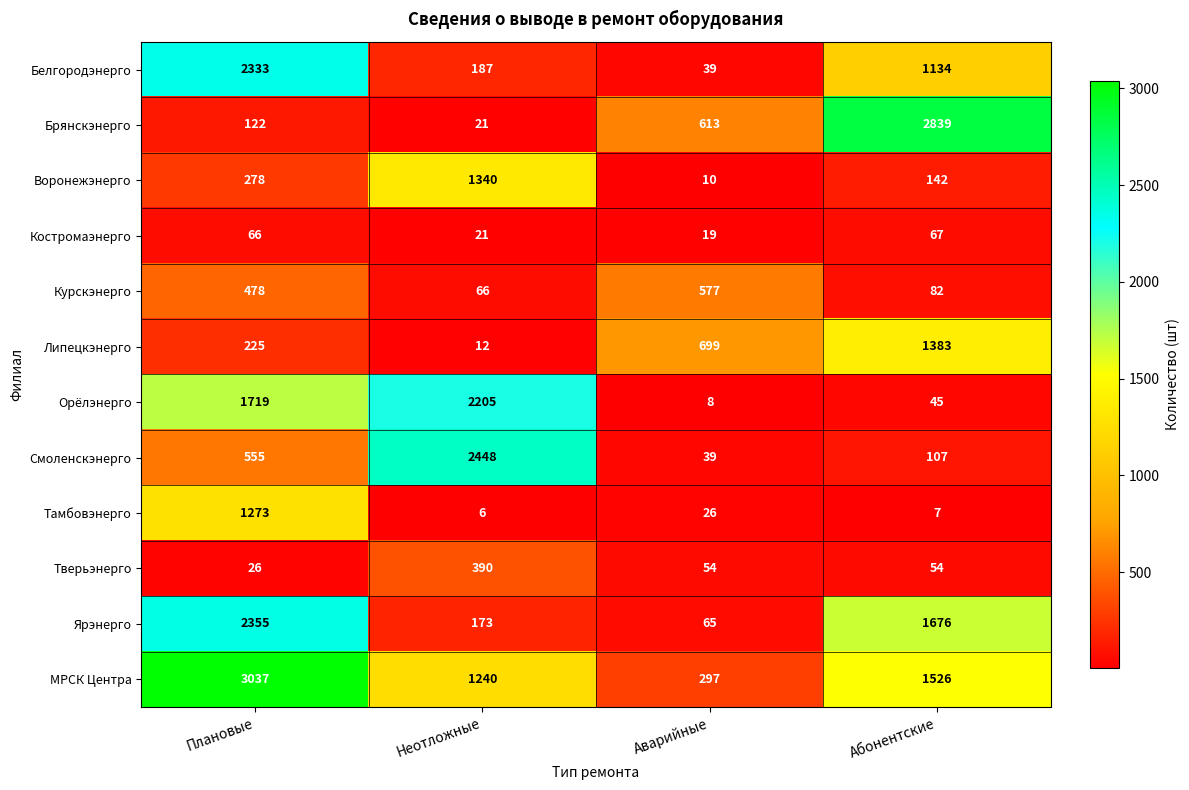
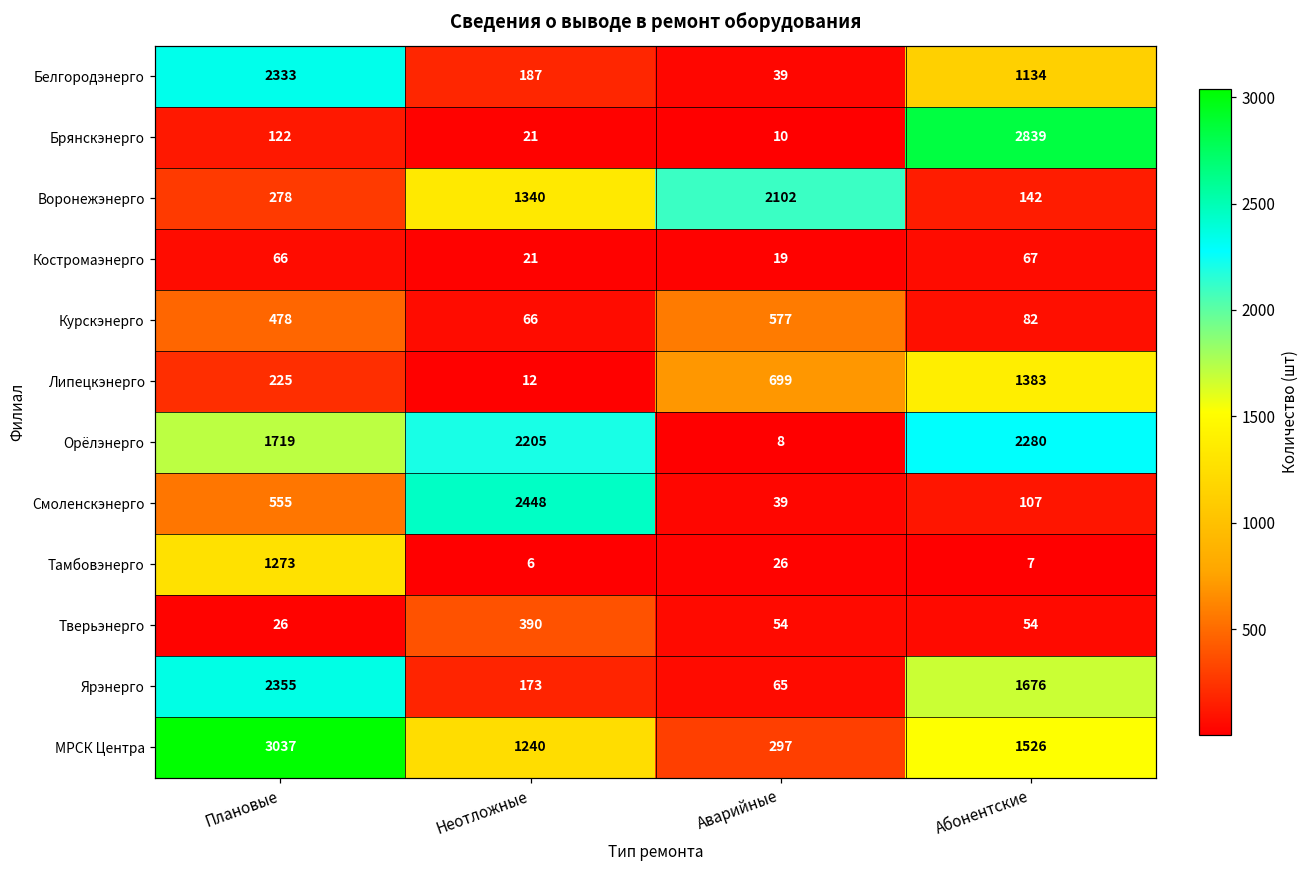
  {
    "Белгородэнерго": {
      "Плановые": 2333,
      "Неотложные": 187,
      "Аварийные": 39,
      "Абонентские": 1134
    },
    "Брянскэнерго": {
      "Плановые": 122,
      "Неотложные": 21,
-     "Аварийные": 613,
+     "Аварийные": 10,
      "Абонентские": 2839
    },
    "Воронежэнерго": {
      "Плановые": 278,
      "Неотложные": 1340,
-     "Аварийные": 10,
+     "Аварийные": 2102,
      "Абонентские": 142
    },
    "Костромаэнерго": {
      "Плановые": 66,
      "Неотложные": 21,
      "Аварийные": 19,
      "Абонентские": 67
    },
    "Курскэнерго": {
      "Плановые": 478,
      "Неотложные": 66,
      "Аварийные": 577,
      "Абонентские": 82
    },
    "Липецкэнерго": {
      "Плановые": 225,
      "Неотложные": 12,
      "Аварийные": 699,
      "Абонентские": 1383
    },
    "Орёлэнерго": {
      "Плановые": 1719,
      "Неотложные": 2205,
      "Аварийные": 8,
-     "Абонентские": 45
+     "Абонентские": 2280
    },
    "Смоленскэнерго": {
      "Плановые": 555,
      "Неотложные": 2448,
      "Аварийные": 39,
      "Абонентские": 107
    },
    "Тамбовэнерго": {
      "Плановые": 1273,
      "Неотложные": 6,
      "Аварийные": 26,
      "Абонентские": 7
    },
    "Тверьэнерго": {
      "Плановые": 26,
      "Неотложные": 390,
      "Аварийные": 54,
      "Абонентские": 54
    },
    "Ярэнерго": {
      "Плановые": 2355,
      "Неотложные": 173,
      "Аварийные": 65,
      "Абонентские": 1676
    },
    "МРСК Центра": {
      "Плановые": 3037,
      "Неотложные": 1240,
      "Аварийные": 297,
      "Абонентские": 1526
    }
  }
